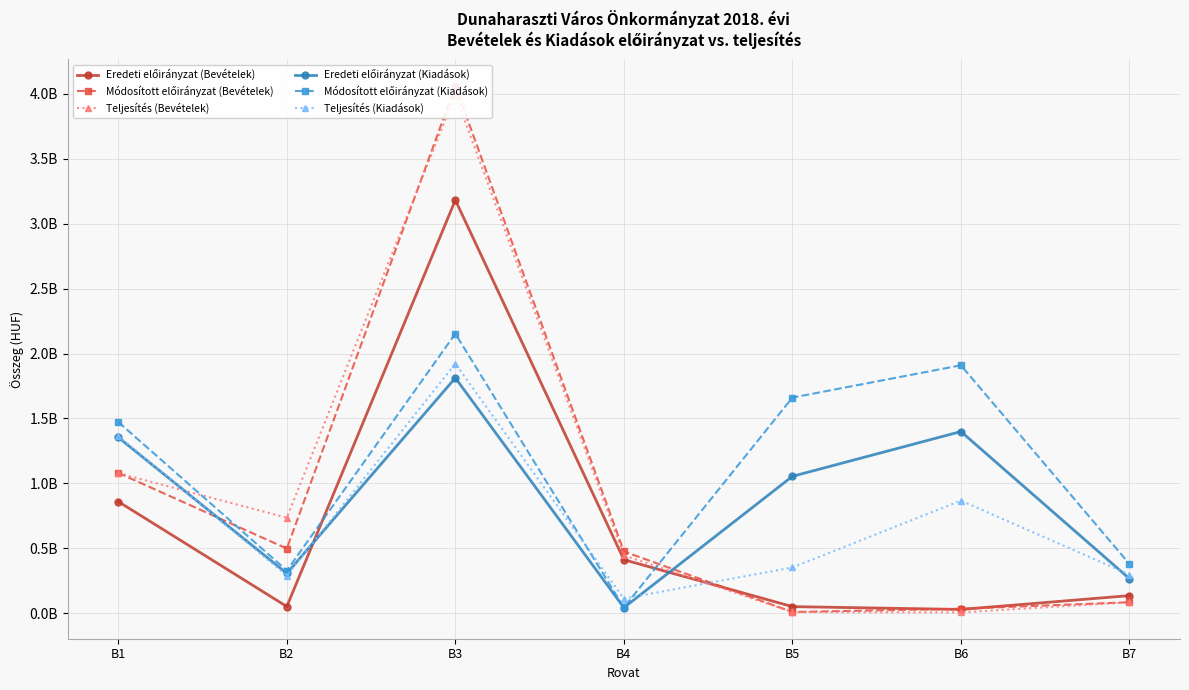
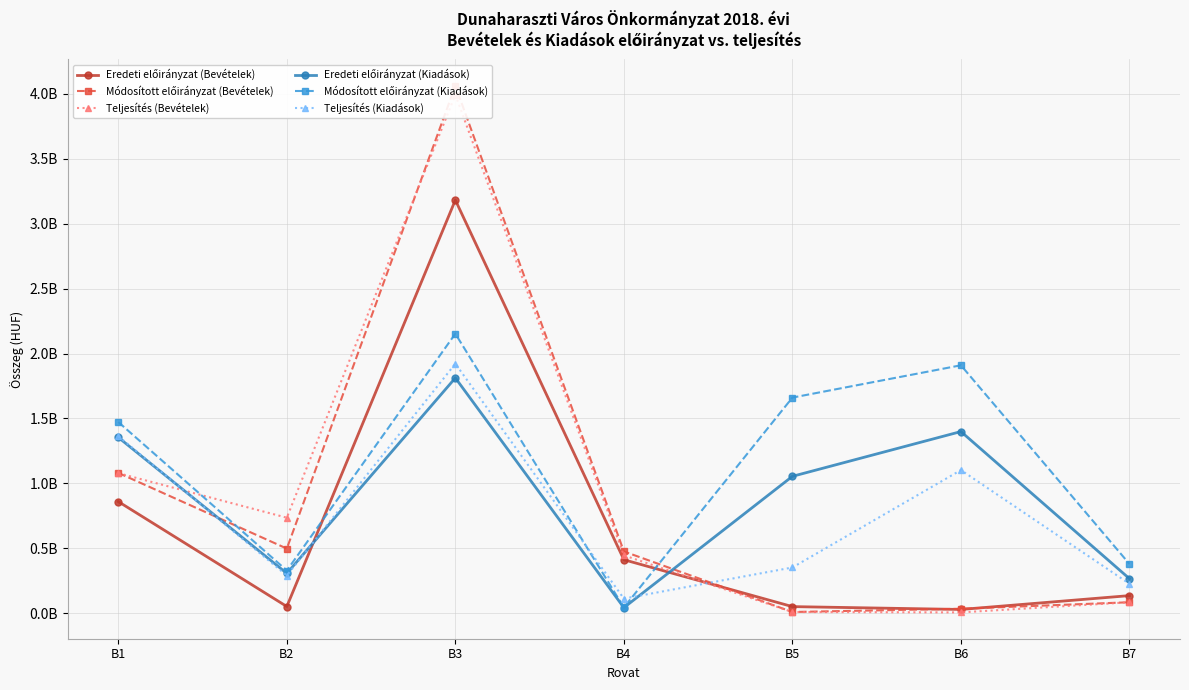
  {
    "Teljesítés (Bevételek)": {
      "B2": 730000000,
      "B4": 440000000,
      "B6": 10000000
    },
    "Teljesítés (Kiadások)": {
      "B3": 1920000000,
      "B4": 110000000,
      "B5": 350000000,
-     "B6": 870000000,
-     "B7": 300000000
+     "B6": 1100000000,
+     "B7": 230000000
    }
  }
